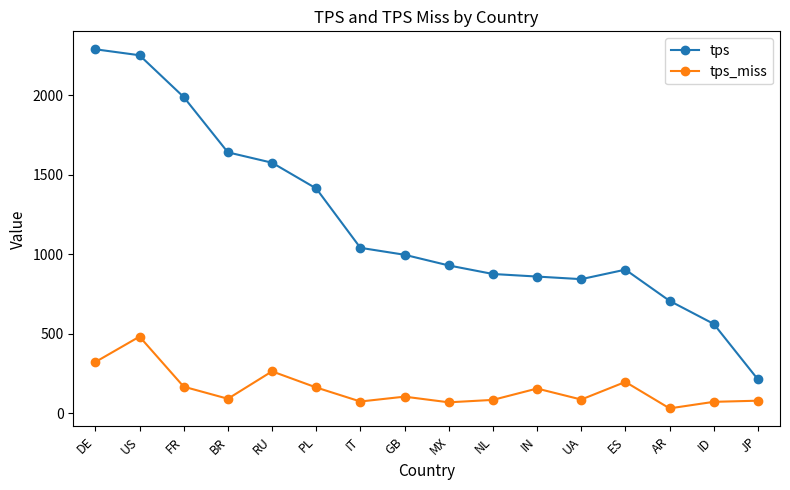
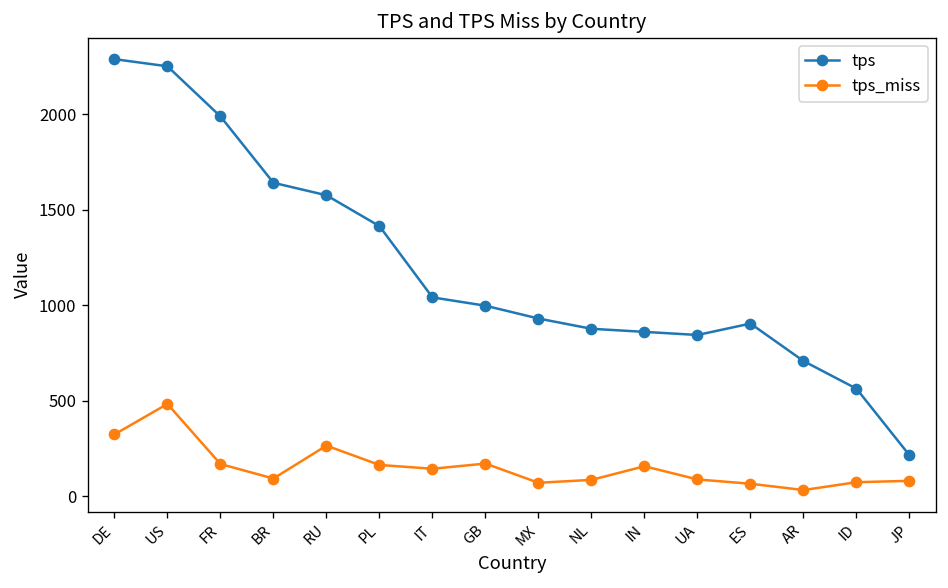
  {
    "tps": {
      "DE": 2290,
      "US": 2250,
      "FR": 1990,
      "BR": 1640,
      "RU": 1580,
      "PL": 1410,
      "IT": 1040,
      "GB": 1000,
      "MX": 930,
      "NL": 880,
      "IN": 860,
      "UA": 840,
      "ES": 900,
      "AR": 710,
      "ID": 560,
      "JP": 210
    },
    "tps_miss": {
      "DE": 320,
      "US": 480,
      "FR": 170,
      "BR": 90,
      "RU": 260,
      "PL": 160,
-     "IT": 70,
-     "GB": 110,
+     "IT": 140,
+     "GB": 170,
      "MX": 70,
      "NL": 80,
      "IN": 160,
      "UA": 90,
-     "ES": 200,
+     "ES": 60,
      "AR": 30,
      "ID": 70,
      "JP": 80
    }
  }
